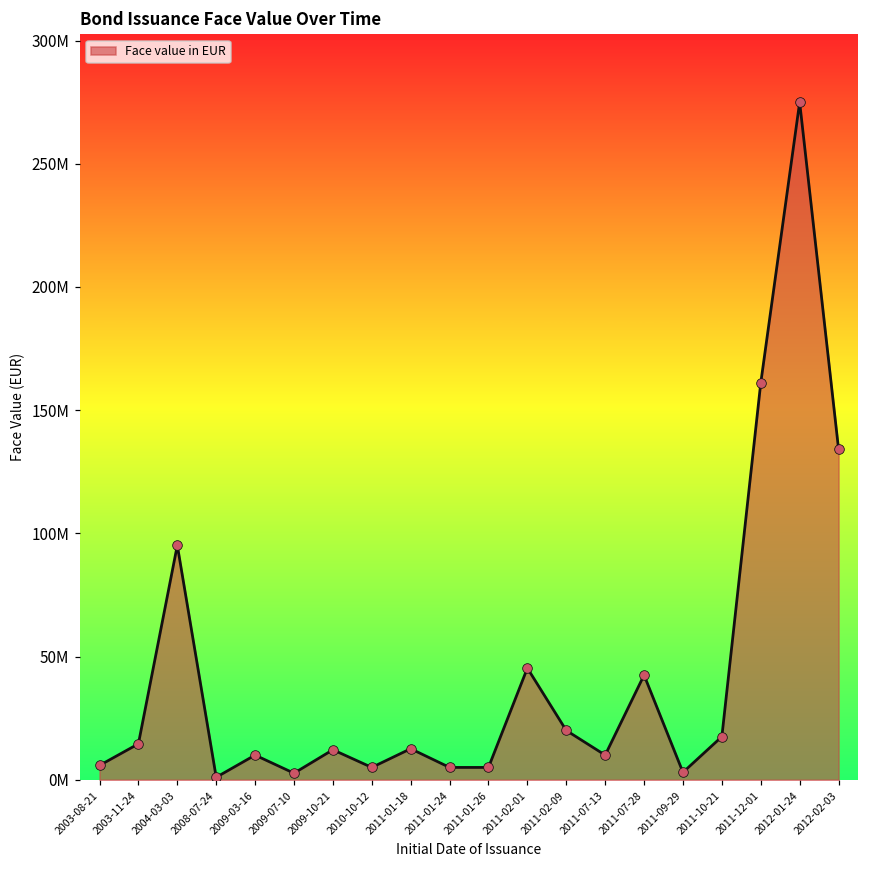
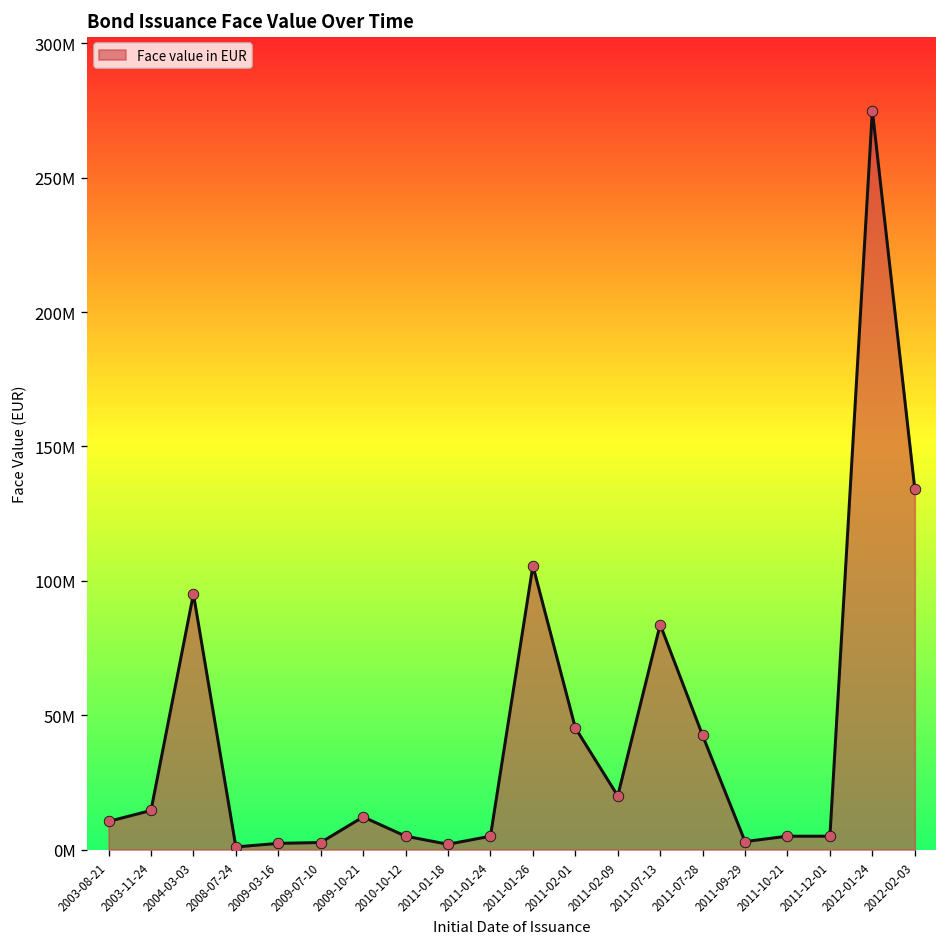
  {
-   "2003-08-21": 6000000,
+   "2003-08-21": 11000000,
    "2003-11-24": 15000000,
    "2004-03-03": 95000000,
    "2008-07-24": 1000000,
-   "2009-03-16": 10000000,
+   "2009-03-16": 2000000,
    "2009-07-10": 3000000,
    "2009-10-21": 12000000,
    "2010-10-12": 5000000,
-   "2011-01-18": 13000000,
+   "2011-01-18": 2000000,
    "2011-01-24": 5000000,
-   "2011-01-26": 5000000,
+   "2011-01-26": 106000000,
    "2011-02-01": 45000000,
    "2011-02-09": 20000000,
-   "2011-07-13": 10000000,
+   "2011-07-13": 84000000,
    "2011-07-28": 42000000,
    "2011-09-29": 3000000,
-   "2011-10-21": 18000000,
-   "2011-12-01": 161000000,
+   "2011-10-21": 5000000,
+   "2011-12-01": 5000000,
    "2012-01-24": 275000000,
    "2012-02-03": 134000000
  }
